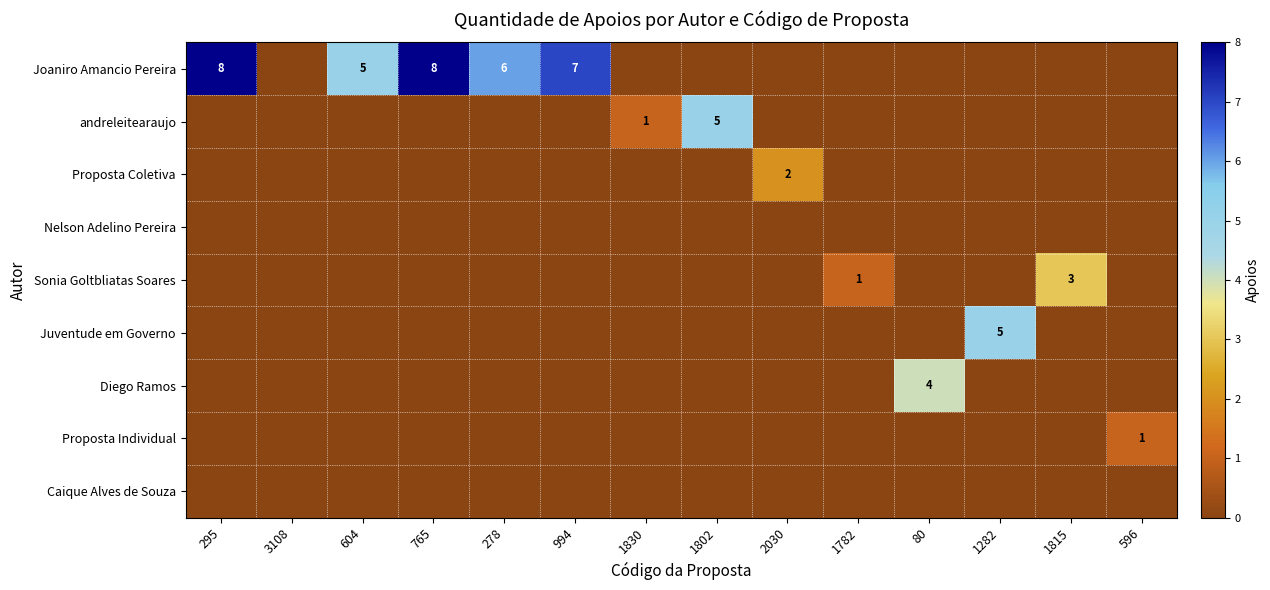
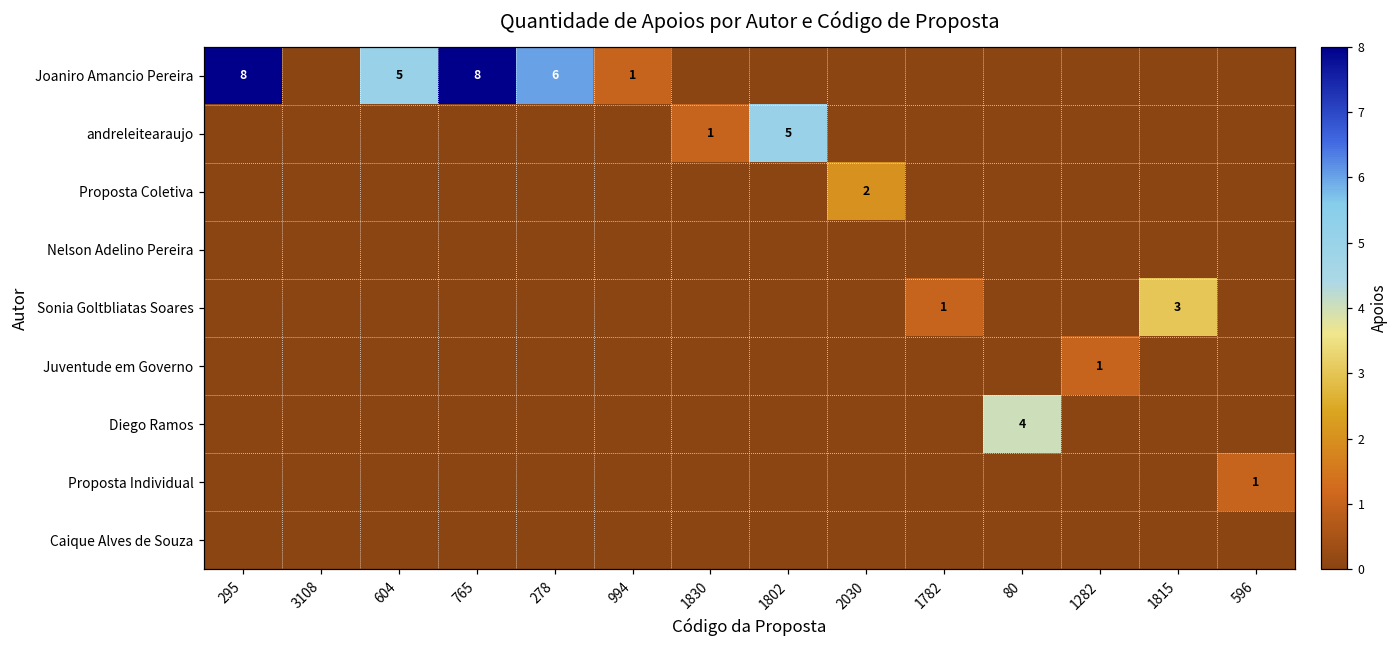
  {
    "Joaniro Amancio Pereira": {
      "295": 8,
      "604": 5,
      "765": 8,
      "278": 6,
-     "994": 7
+     "994": 1
    },
    "andreleitearaujo": {
      "1830": 1,
      "1802": 5
    },
    "Proposta Coletiva": {
      "2030": 2
    },
    "Sonia Goltbliatas Soares": {
      "1782": 1,
      "1815": 3
    },
    "Juventude em Governo": {
-     "1282": 5
+     "1282": 1
    },
    "Diego Ramos": {
      "80": 4
    },
    "Proposta Individual": {
      "596": 1
    }
  }
